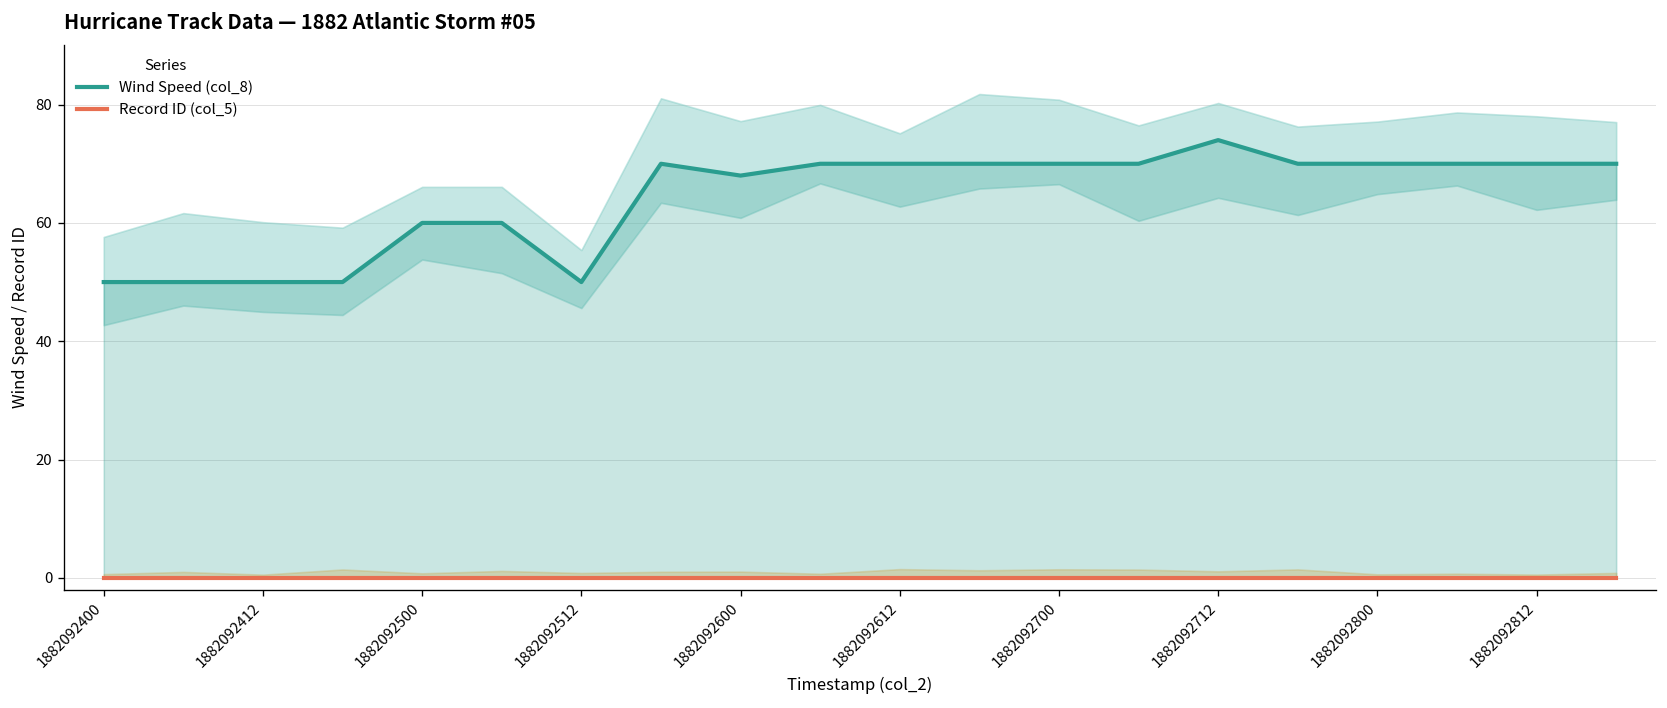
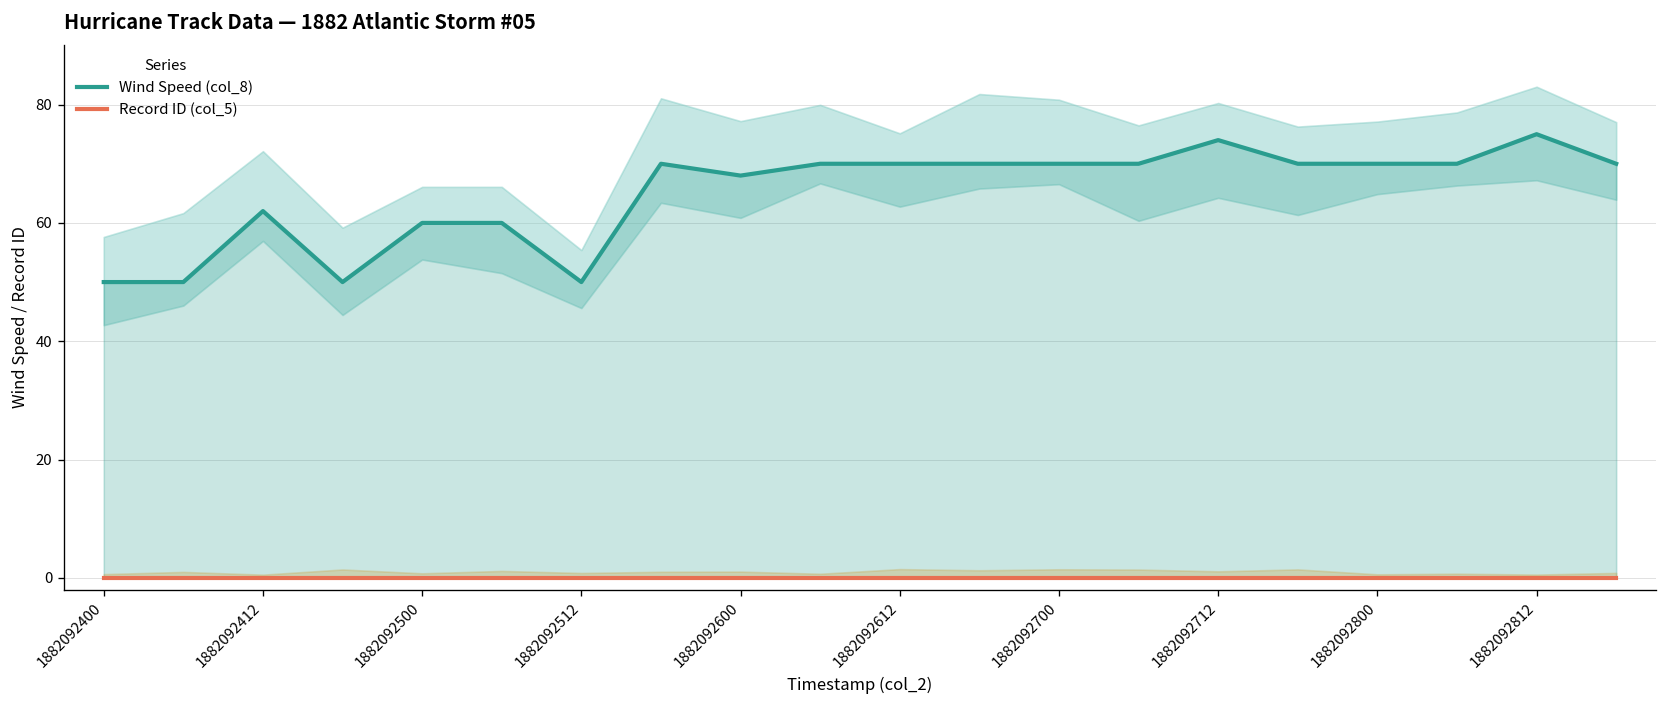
  {
    "Wind Speed (col_8)": {
      "1882092400": 50,
-     "1882092412": 50,
+     "1882092412": 62,
      "1882092500": 60,
      "1882092512": 50,
      "1882092600": 68,
      "1882092612": 70,
      "1882092700": 70,
      "1882092712": 74,
      "1882092800": 70,
-     "1882092812": 70
+     "1882092812": 75
    },
    "Record ID (col_5)": {
      "1882092400": 0,
      "1882092412": 0,
      "1882092500": 0,
      "1882092512": 0,
      "1882092600": 0,
      "1882092612": 0,
      "1882092700": 0,
      "1882092712": 0,
      "1882092800": 0,
      "1882092812": 0
    }
  }
